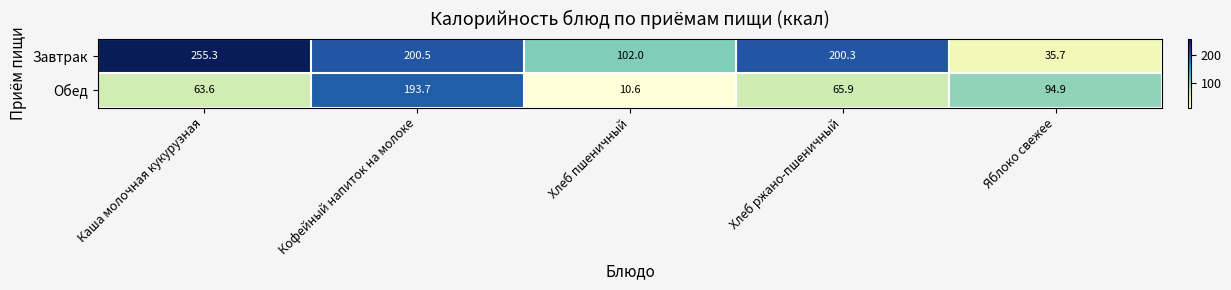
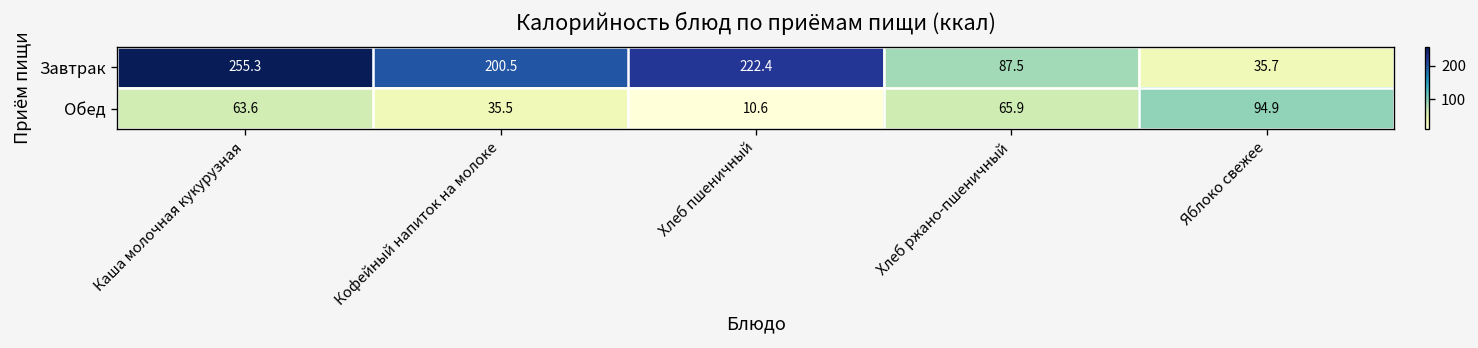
  {
    "Завтрак": {
      "Каша молочная кукурузная": 255.3,
      "Кофейный напиток на молоке": 200.5,
-     "Хлеб пшеничный": 102.0,
-     "Хлеб ржано-пшеничный": 200.3,
+     "Хлеб пшеничный": 222.4,
+     "Хлеб ржано-пшеничный": 87.5,
      "Яблоко свежее": 35.7
    },
    "Обед": {
      "Каша молочная кукурузная": 63.6,
-     "Кофейный напиток на молоке": 193.7,
+     "Кофейный напиток на молоке": 35.5,
      "Хлеб пшеничный": 10.6,
      "Хлеб ржано-пшеничный": 65.9,
      "Яблоко свежее": 94.9
    }
  }
